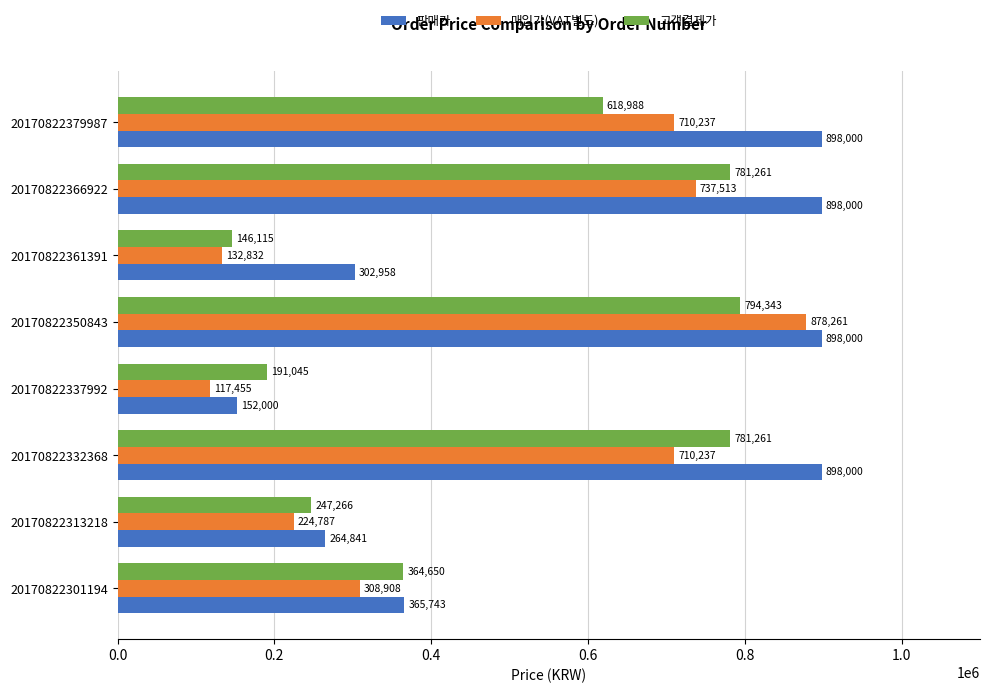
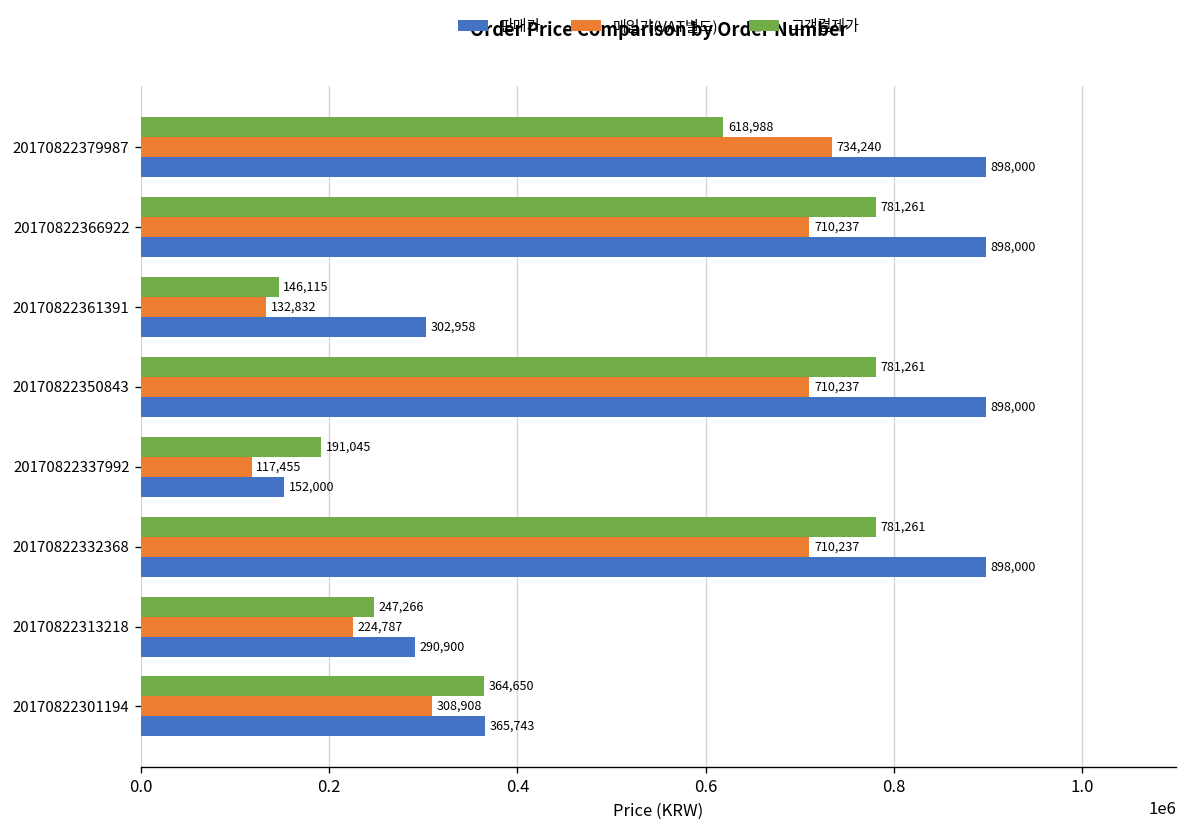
  {
    "판매가": {
      "20170822379987": "898,000",
      "20170822366922": "898,000",
      "20170822361391": "302,958",
      "20170822350843": "898,000",
      "20170822337992": "152,000",
      "20170822332368": "898,000",
-     "20170822313218": "264,841",
+     "20170822313218": "290,900",
      "20170822301194": "365,743"
    },
    "매입가(VAT별도)": {
-     "20170822379987": "710,237",
-     "20170822366922": "737,513",
+     "20170822379987": "734,240",
+     "20170822366922": "710,237",
      "20170822361391": "132,832",
-     "20170822350843": "878,261",
+     "20170822350843": "710,237",
      "20170822337992": "117,455",
      "20170822332368": "710,237",
      "20170822313218": "224,787",
      "20170822301194": "308,908"
    },
    "고객결제가": {
      "20170822379987": "618,988",
      "20170822366922": "781,261",
      "20170822361391": "146,115",
-     "20170822350843": "794,343",
+     "20170822350843": "781,261",
      "20170822337992": "191,045",
      "20170822332368": "781,261",
      "20170822313218": "247,266",
      "20170822301194": "364,650"
    }
  }
